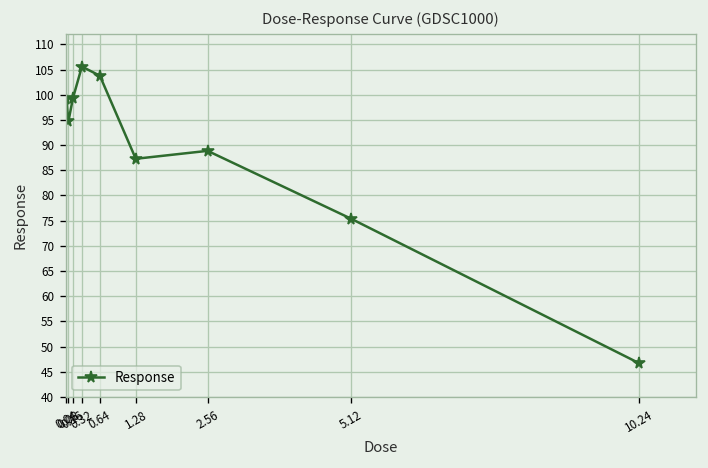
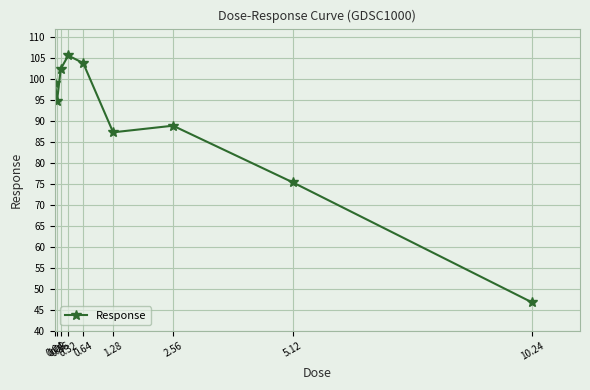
  {
    "0.04": 99,
    "0.08": 95,
-   "0.16": 99,
+   "0.16": 102,
    "0.32": 106,
    "0.64": 104,
    "1.28": 87,
    "2.56": 89,
    "5.12": 75,
    "10.24": 47
  }
